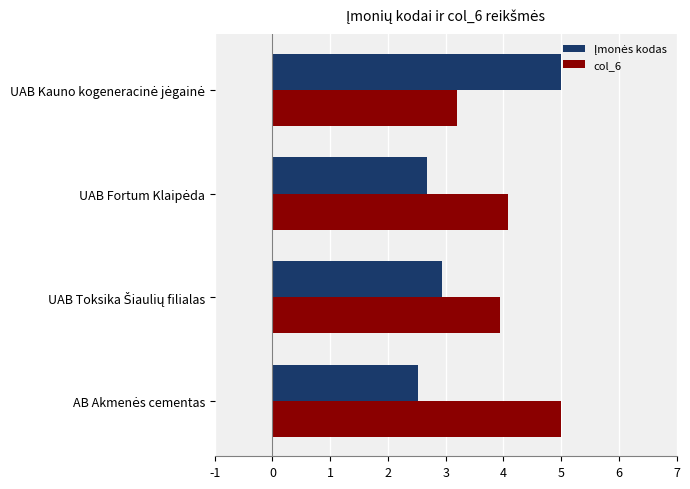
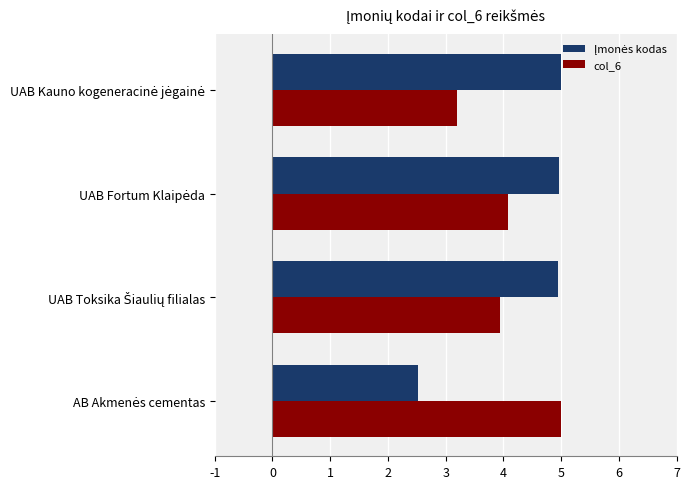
  {
    "Įmonės kodas": {
      "UAB Kauno kogeneracinė jėgainė": 5.0,
-     "UAB Fortum Klaipėda": 2.7,
-     "UAB Toksika Šiaulių filialas": 2.9,
+     "UAB Fortum Klaipėda": 5.0,
+     "UAB Toksika Šiaulių filialas": 4.9,
      "AB Akmenės cementas": 2.5
    },
    "col_6": {
      "UAB Kauno kogeneracinė jėgainė": 3.2,
      "UAB Fortum Klaipėda": 4.1,
      "UAB Toksika Šiaulių filialas": 3.9,
      "AB Akmenės cementas": 5.0
    }
  }
